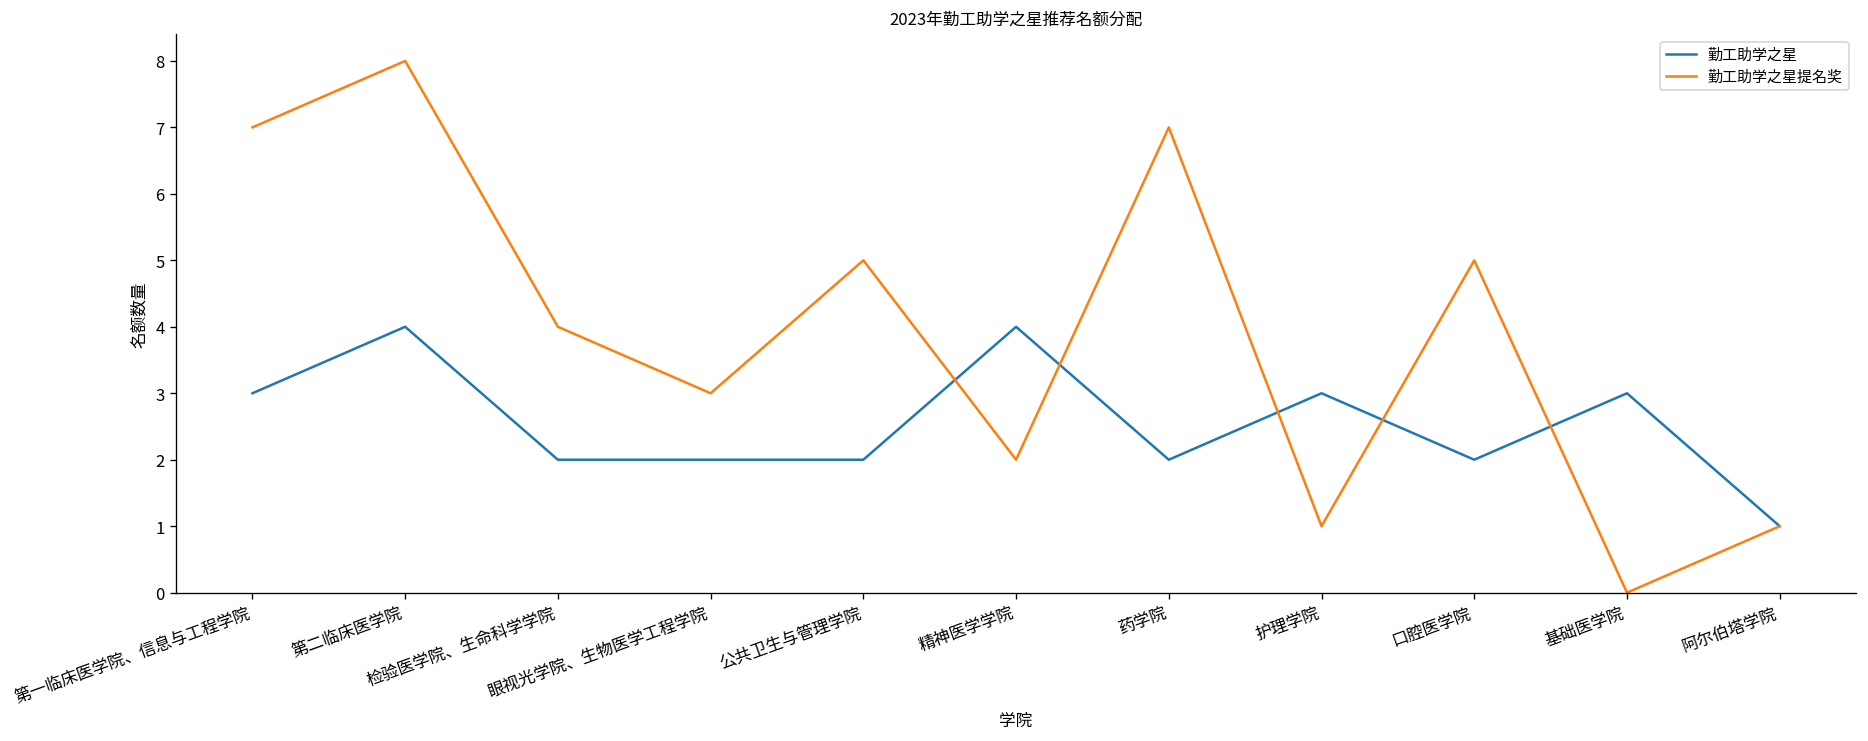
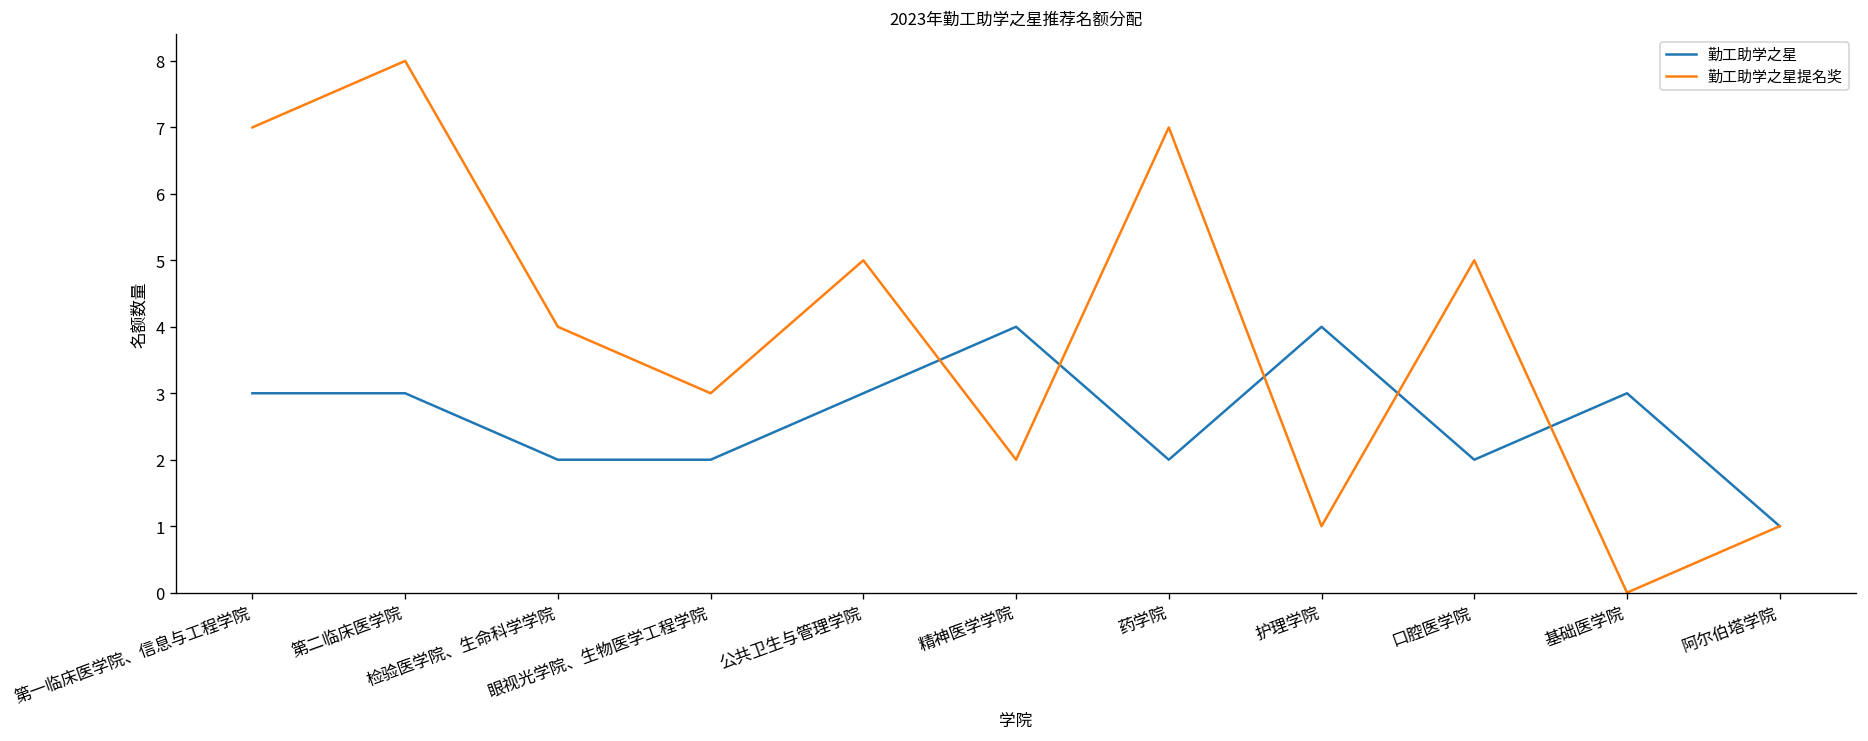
  {
    "勤工助学之星": {
      "第一临床医学院、信息与工程学院": 3,
-     "第二临床医学院": 4,
+     "第二临床医学院": 3,
      "检验医学院、生命科学学院": 2,
      "眼视光学院、生物医学工程学院": 2,
-     "公共卫生与管理学院": 2,
+     "公共卫生与管理学院": 3,
      "精神医学学院": 4,
      "药学院": 2,
-     "护理学院": 3,
+     "护理学院": 4,
      "口腔医学院": 2,
      "基础医学院": 3
    },
    "勤工助学之星提名奖": {
      "第一临床医学院、信息与工程学院": 7,
      "第二临床医学院": 8,
      "检验医学院、生命科学学院": 4,
      "眼视光学院、生物医学工程学院": 3,
      "公共卫生与管理学院": 5,
      "精神医学学院": 2,
      "药学院": 7,
      "护理学院": 1,
      "口腔医学院": 5,
      "基础医学院": 0
    }
  }
